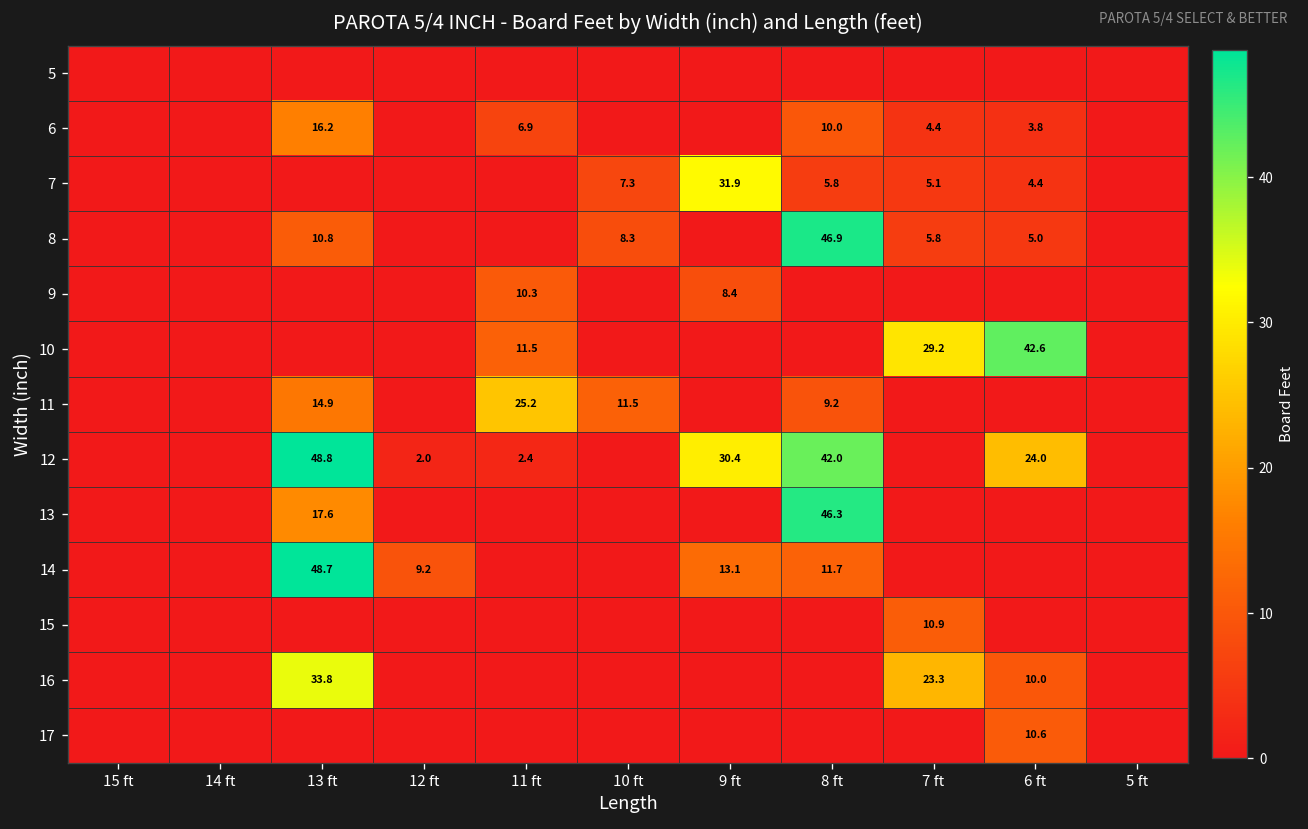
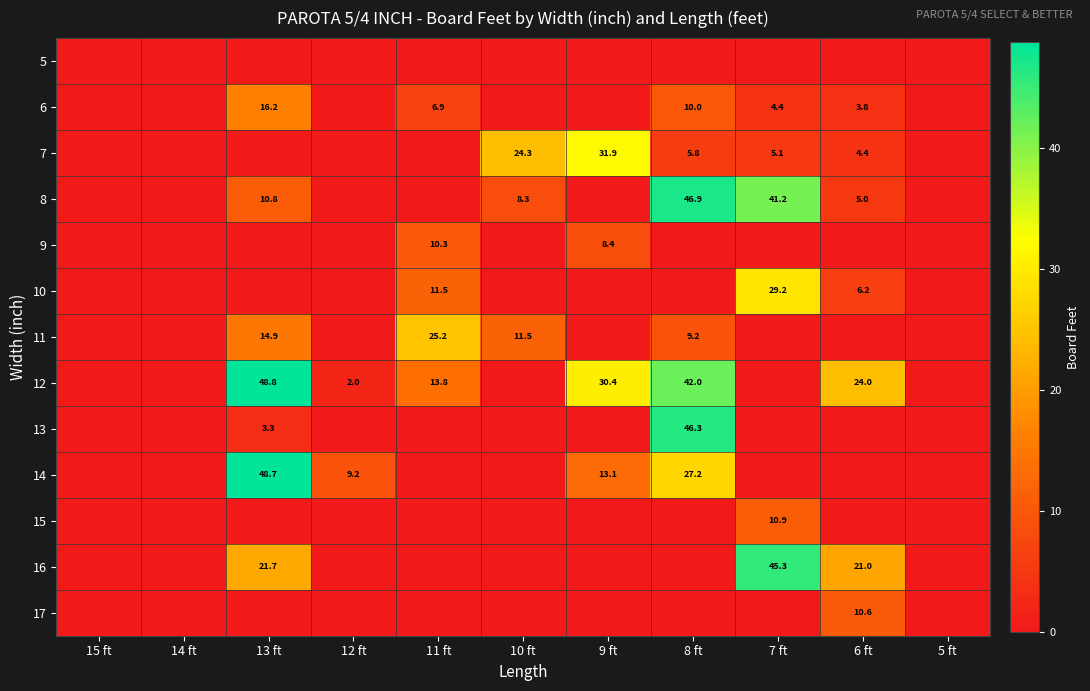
  {
    "6": {
      "13 ft": 16.2,
      "11 ft": 6.9,
      "8 ft": 10.0,
      "7 ft": 4.4,
      "6 ft": 3.8
    },
    "7": {
-     "10 ft": 7.3,
+     "10 ft": 24.3,
      "9 ft": 31.9,
      "8 ft": 5.8,
      "7 ft": 5.1,
      "6 ft": 4.4
    },
    "8": {
      "13 ft": 10.8,
      "10 ft": 8.3,
      "8 ft": 46.9,
-     "7 ft": 5.8,
+     "7 ft": 41.2,
      "6 ft": 5.0
    },
    "9": {
      "11 ft": 10.3,
      "9 ft": 8.4
    },
    "10": {
      "11 ft": 11.5,
      "7 ft": 29.2,
-     "6 ft": 42.6
+     "6 ft": 6.2
    },
    "11": {
      "13 ft": 14.9,
      "11 ft": 25.2,
      "10 ft": 11.5,
      "8 ft": 9.2
    },
    "12": {
      "13 ft": 48.8,
      "12 ft": 2.0,
-     "11 ft": 2.4,
+     "11 ft": 13.8,
      "9 ft": 30.4,
      "8 ft": 42.0,
      "6 ft": 24.0
    },
    "13": {
-     "13 ft": 17.6,
+     "13 ft": 3.3,
      "8 ft": 46.3
    },
    "14": {
      "13 ft": 48.7,
      "12 ft": 9.2,
      "9 ft": 13.1,
-     "8 ft": 11.7
+     "8 ft": 27.2
    },
    "15": {
      "7 ft": 10.9
    },
    "16": {
-     "13 ft": 33.8,
-     "7 ft": 23.3,
-     "6 ft": 10.0
+     "13 ft": 21.7,
+     "7 ft": 45.3,
+     "6 ft": 21.0
    },
    "17": {
      "6 ft": 10.6
    }
  }
